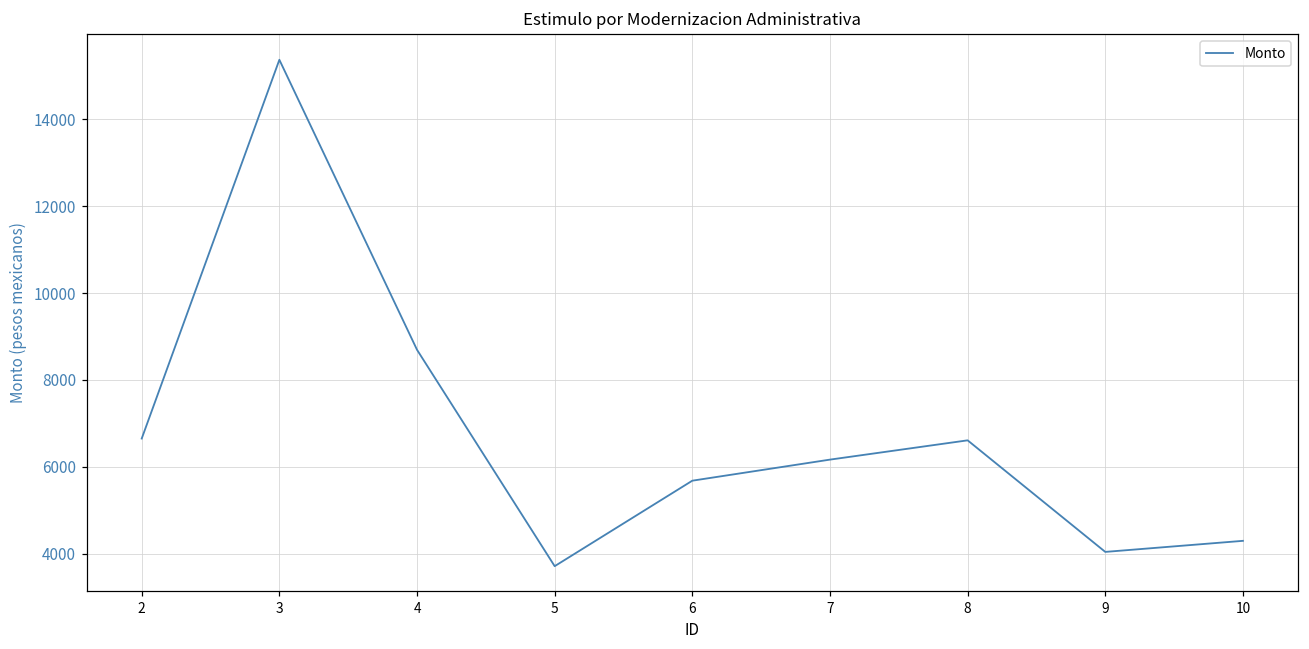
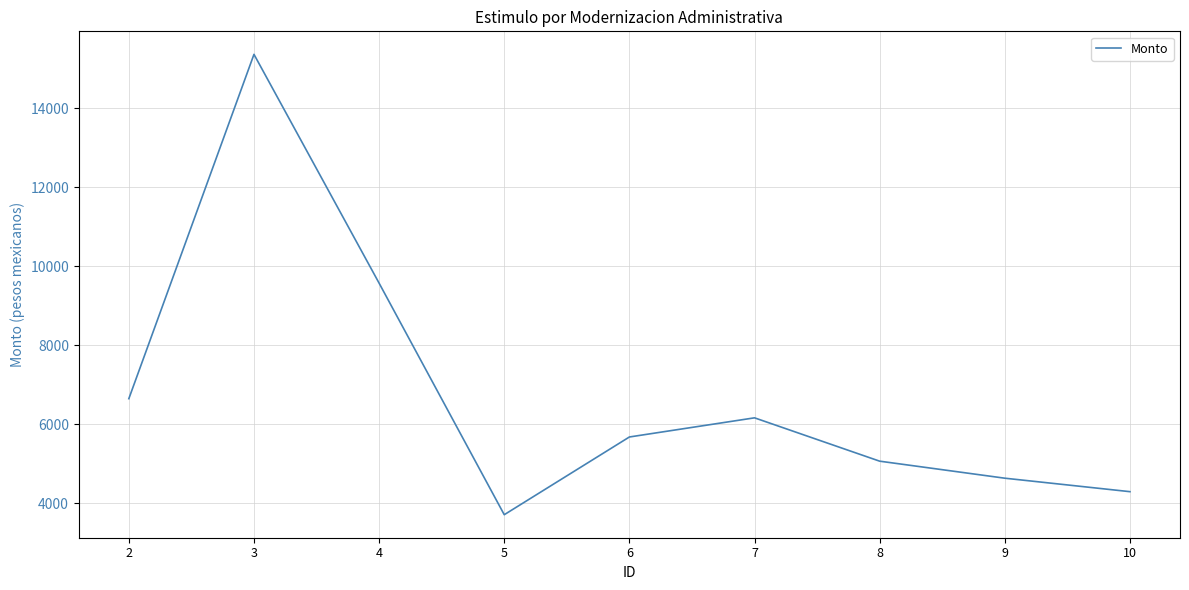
  {
    "2": 6700,
    "3": 15400,
-   "4": 8700,
+   "4": 9600,
    "5": 3700,
    "6": 5700,
    "7": 6200,
-   "8": 6600,
-   "9": 4000,
+   "8": 5100,
+   "9": 4600,
    "10": 4300
  }
